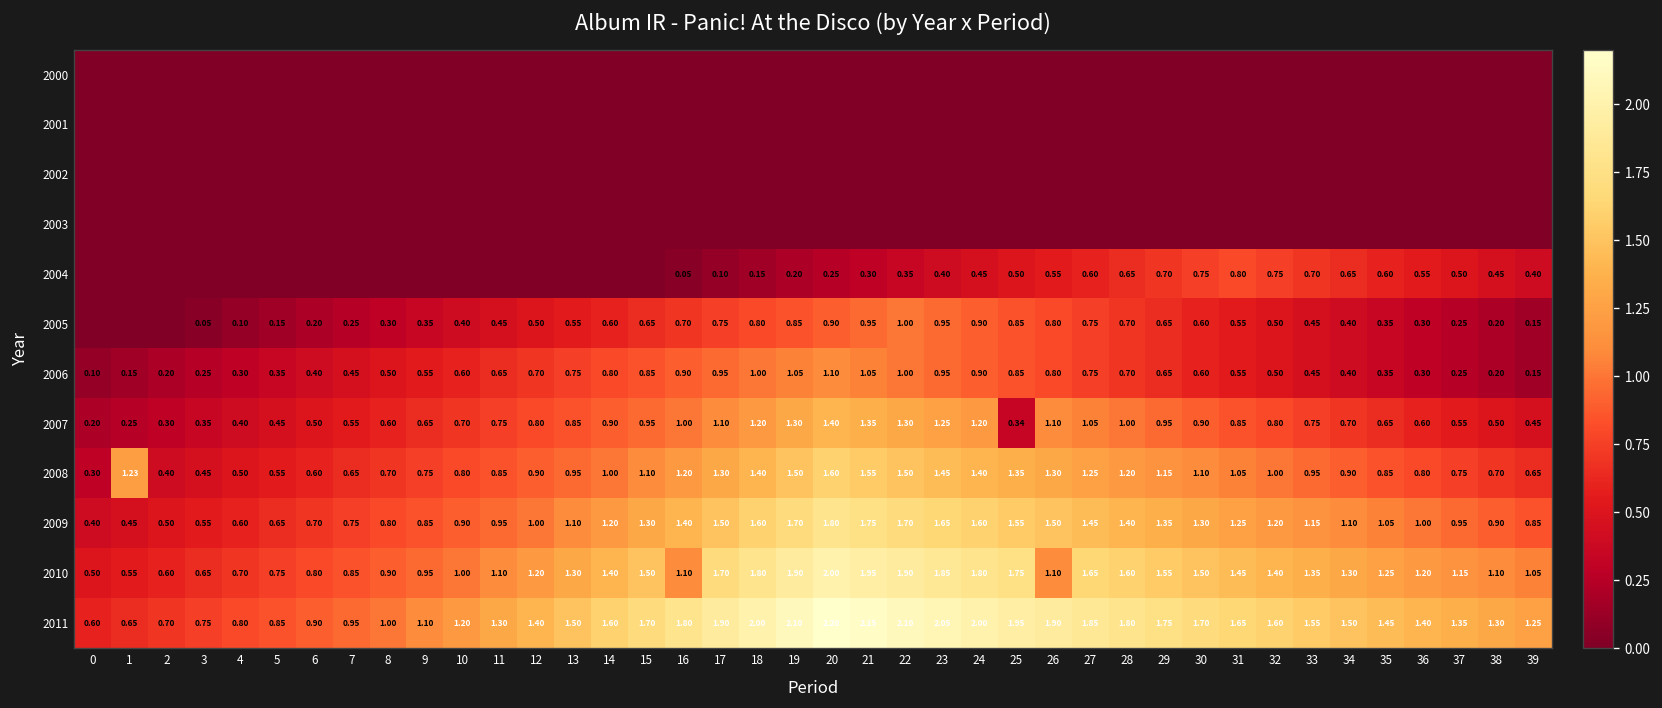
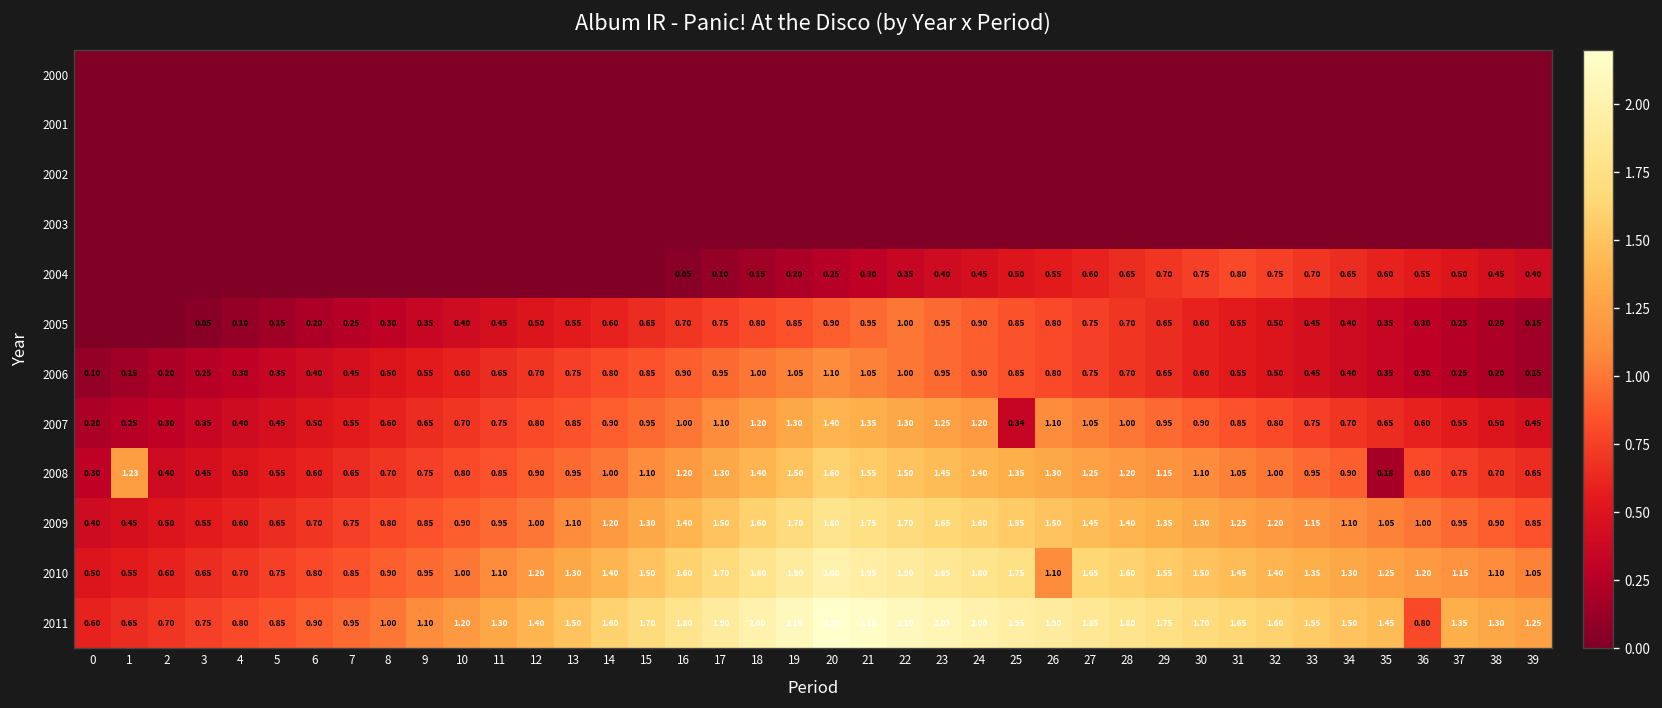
  {
    "2008": {
      "0": 0.30,
      "1": 1.23,
      "2": 0.40,
      "3": 0.45,
      "4": 0.50,
      "5": 0.55,
      "6": 0.60,
      "7": 0.65,
      "8": 0.70,
      "9": 0.75,
      "10": 0.80,
      "11": 0.85,
      "12": 0.90,
      "13": 0.95,
      "14": 1.00,
      "15": 1.10,
      "16": 1.20,
      "17": 1.30,
      "18": 1.40,
      "19": 1.50,
      "20": 1.60,
      "21": 1.55,
      "22": 1.50,
      "23": 1.45,
      "24": 1.40,
      "25": 1.35,
      "26": 1.30,
      "27": 1.25,
      "28": 1.20,
      "29": 1.15,
      "30": 1.10,
      "31": 1.05,
      "32": 1.00,
      "33": 0.95,
      "34": 0.90,
-     "35": 0.85,
+     "35": 0.18,
      "36": 0.80,
      "37": 0.75,
      "38": 0.70,
      "39": 0.65
    },
    "2010": {
      "0": 0.50,
      "1": 0.55,
      "2": 0.60,
      "3": 0.65,
      "4": 0.70,
      "5": 0.75,
      "6": 0.80,
      "7": 0.85,
      "8": 0.90,
      "9": 0.95,
      "10": 1.00,
      "11": 1.10,
      "12": 1.20,
      "13": 1.30,
      "14": 1.40,
      "15": 1.50,
-     "16": 1.10,
+     "16": 1.60,
      "17": 1.70,
      "18": 1.80,
      "19": 1.90,
      "20": 2.00,
      "21": 1.95,
      "22": 1.90,
      "23": 1.85,
      "24": 1.80,
      "25": 1.75,
      "26": 1.10,
      "27": 1.65,
      "28": 1.60,
      "29": 1.55,
      "30": 1.50,
      "31": 1.45,
      "32": 1.40,
      "33": 1.35,
      "34": 1.30,
      "35": 1.25,
      "36": 1.20,
      "37": 1.15,
      "38": 1.10,
      "39": 1.05
    },
    "2011": {
      "0": 0.60,
      "1": 0.65,
      "2": 0.70,
      "3": 0.75,
      "4": 0.80,
      "5": 0.85,
      "6": 0.90,
      "7": 0.95,
      "8": 1.00,
      "9": 1.10,
      "10": 1.20,
      "11": 1.30,
      "12": 1.40,
      "13": 1.50,
      "14": 1.60,
      "15": 1.70,
      "16": 1.80,
      "17": 1.90,
      "18": 2.00,
      "19": 2.10,
      "20": 2.20,
      "21": 2.15,
      "22": 2.10,
      "23": 2.05,
      "24": 2.00,
      "25": 1.95,
      "26": 1.90,
      "27": 1.85,
      "28": 1.80,
      "29": 1.75,
      "30": 1.70,
      "31": 1.65,
      "32": 1.60,
      "33": 1.55,
      "34": 1.50,
      "35": 1.45,
-     "36": 1.40,
+     "36": 0.80,
      "37": 1.35,
      "38": 1.30,
      "39": 1.25
    }
  }
